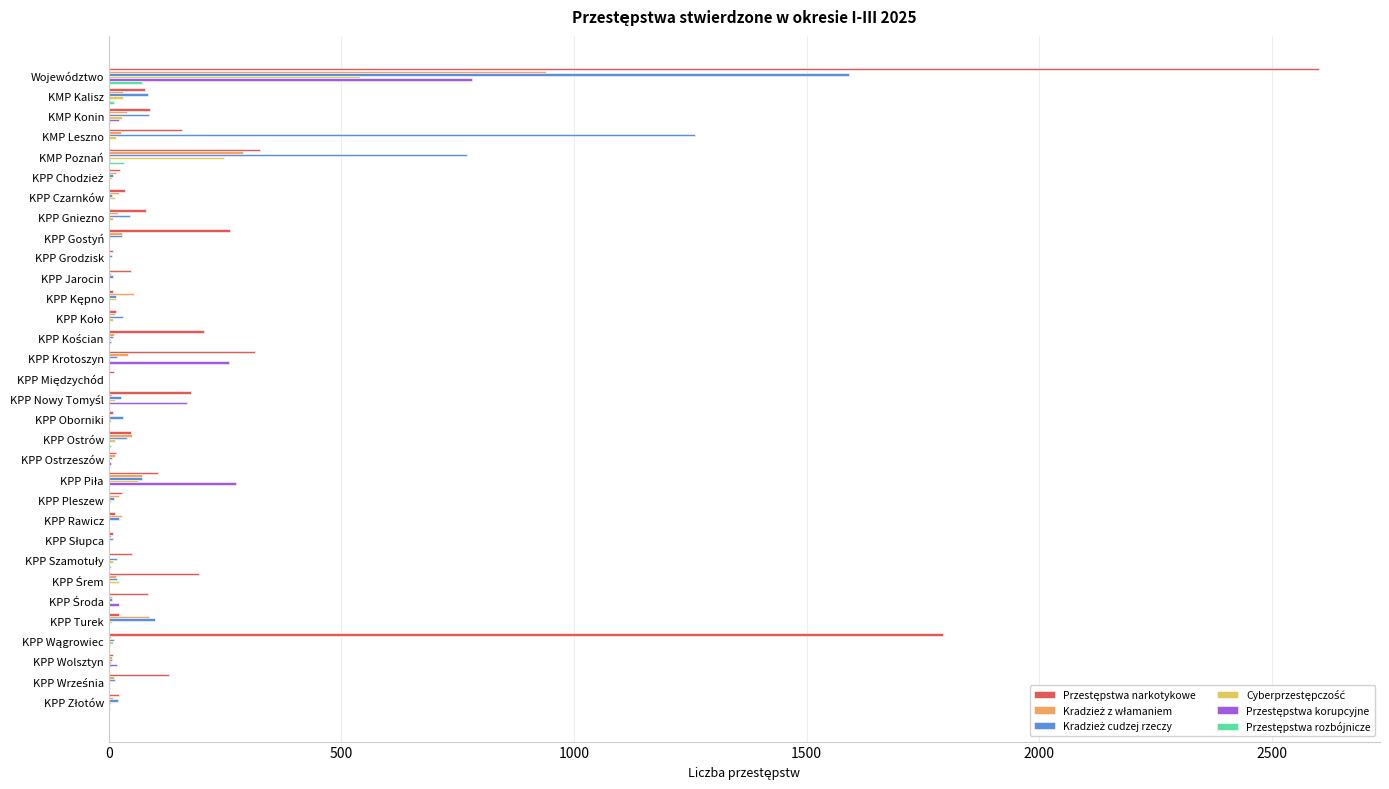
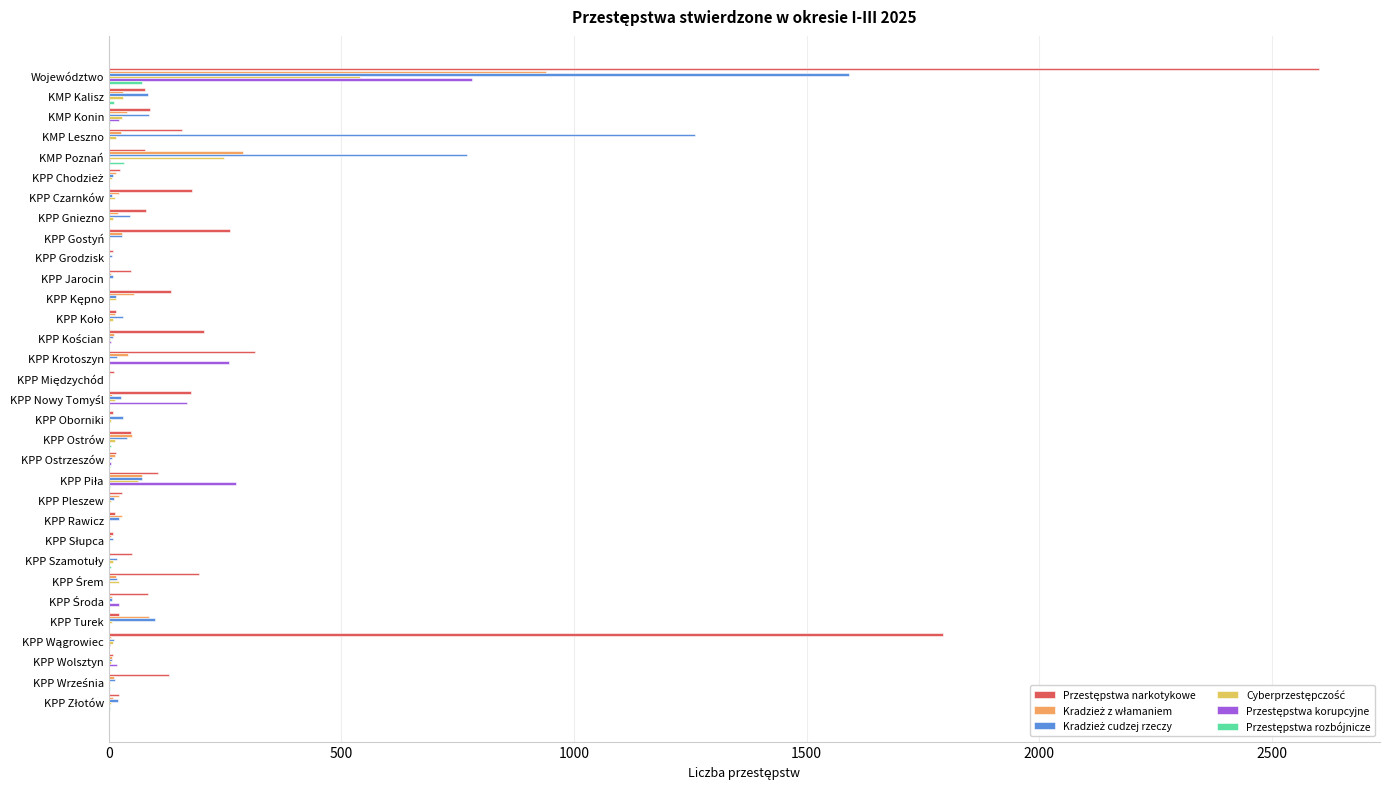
  {
    "Przestępstwa narkotykowe": {
      "Województwo": 2600,
      "KMP Kalisz": 80,
      "KMP Konin": 90,
      "KMP Leszno": 160,
-     "KMP Poznań": 330,
+     "KMP Poznań": 80,
      "KPP Chodzież": 30,
-     "KPP Czarnków": 30,
+     "KPP Czarnków": 180,
      "KPP Gniezno": 80,
      "KPP Gostyń": 260,
      "KPP Grodzisk": 10,
      "KPP Jarocin": 50,
-     "KPP Kępno": 10,
+     "KPP Kępno": 130,
      "KPP Koło": 20,
      "KPP Kościan": 200,
      "KPP Krotoszyn": 320,
      "KPP Międzychód": 10,
      "KPP Nowy Tomyśl": 180,
      "KPP Oborniki": 10,
      "KPP Ostrów": 50,
      "KPP Ostrzeszów": 20,
      "KPP Piła": 110,
      "KPP Pleszew": 30,
      "KPP Rawicz": 10,
      "KPP Słupca": 10,
      "KPP Szamotuły": 50,
      "KPP Śrem": 190,
      "KPP Środa": 80,
      "KPP Turek": 20,
      "KPP Wągrowiec": 1790,
      "KPP Wolsztyn": 10,
      "KPP Września": 130,
      "KPP Złotów": 20
    },
    "Kradzież cudzej rzeczy": {
      "Województwo": 1590,
      "KMP Kalisz": 90,
      "KMP Konin": 90,
      "KMP Leszno": 1260,
      "KMP Poznań": 770,
      "KPP Chodzież": 10,
      "KPP Czarnków": 10,
      "KPP Gniezno": 50,
      "KPP Gostyń": 30,
      "KPP Grodzisk": 10,
      "KPP Jarocin": 10,
      "KPP Kępno": 20,
      "KPP Koło": 30,
      "KPP Kościan": 10,
      "KPP Krotoszyn": 20,
      "KPP Międzychód": 0,
      "KPP Nowy Tomyśl": 30,
      "KPP Oborniki": 30,
      "KPP Ostrów": 40,
      "KPP Ostrzeszów": 10,
      "KPP Piła": 70,
      "KPP Pleszew": 10,
      "KPP Rawicz": 20,
      "KPP Słupca": 10,
      "KPP Szamotuły": 20,
      "KPP Śrem": 20,
      "KPP Środa": 10,
      "KPP Turek": 100,
      "KPP Wągrowiec": 10,
      "KPP Wolsztyn": 10,
      "KPP Września": 10,
      "KPP Złotów": 20
    },
    "Przestępstwa korupcyjne": {
      "Województwo": 780,
      "KMP Kalisz": 0,
      "KMP Konin": 20,
      "KMP Leszno": 0,
      "KPP Chodzież": 0,
      "KPP Czarnków": 0,
      "KPP Gniezno": 0,
      "KPP Gostyń": 0,
      "KPP Grodzisk": 0,
      "KPP Jarocin": 0,
      "KPP Kępno": 0,
      "KPP Koło": 0,
      "KPP Krotoszyn": 260,
      "KPP Międzychód": 0,
      "KPP Nowy Tomyśl": 170,
      "KPP Oborniki": 0,
      "KPP Ostrów": 0,
      "KPP Piła": 270,
      "KPP Pleszew": 0,
      "KPP Rawicz": 0,
      "KPP Słupca": 0,
      "KPP Szamotuły": 0,
      "KPP Śrem": 0,
      "KPP Środa": 20,
      "KPP Turek": 0,
      "KPP Wolsztyn": 20,
      "KPP Września": 0,
      "KPP Złotów": 0
    },
    "Przestępstwa rozbójnicze": {
      "Województwo": 70,
      "KMP Kalisz": 10,
      "KMP Leszno": 0,
      "KMP Poznań": 30,
      "KPP Czarnków": 0,
      "KPP Gostyń": 0,
      "KPP Grodzisk": 0,
      "KPP Kępno": 0,
      "KPP Kościan": 0,
      "KPP Krotoszyn": 0,
      "KPP Międzychód": 0,
      "KPP Nowy Tomyśl": 0,
      "KPP Oborniki": 0,
      "KPP Rawicz": 0,
      "KPP Słupca": 0,
      "KPP Śrem": 0,
      "KPP Środa": 0,
      "KPP Turek": 0
    }
  }
